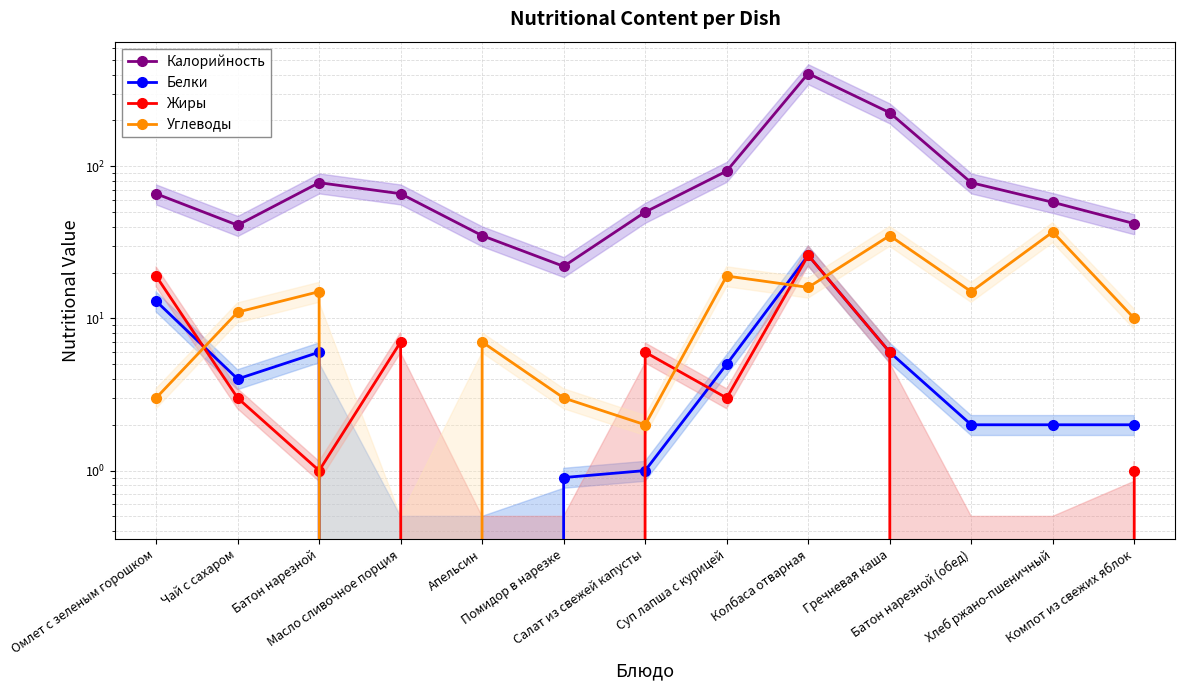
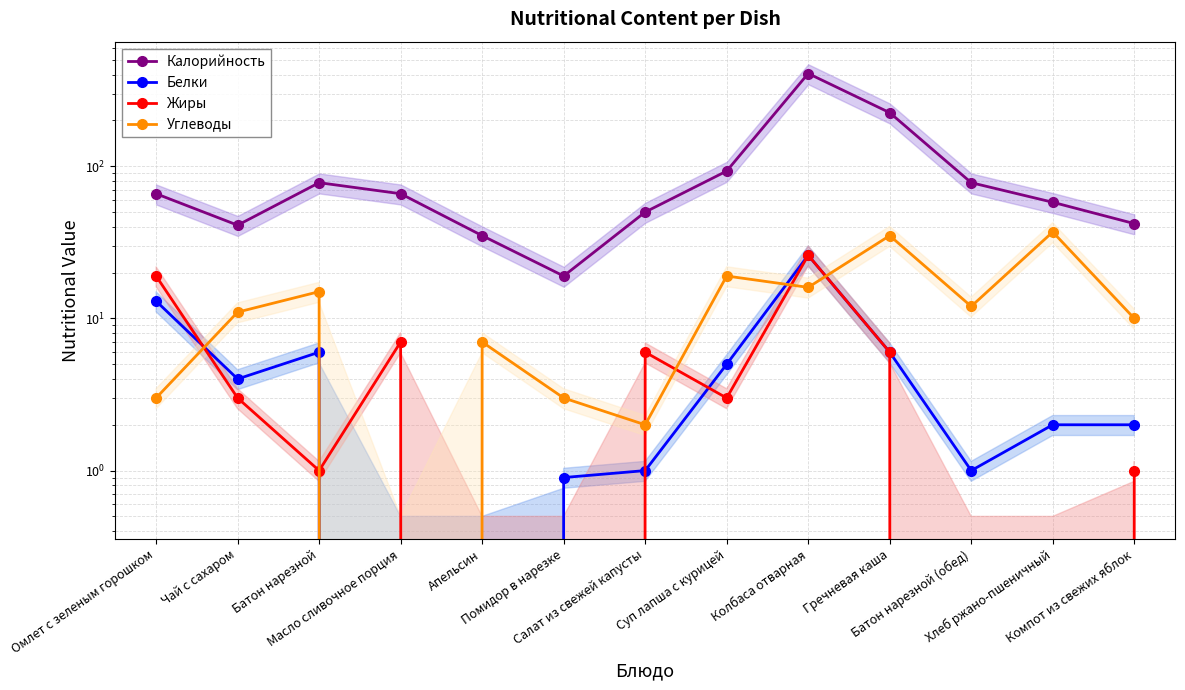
  {
    "Калорийность": {
      "Омлет с зеленым горошком": 66,
      "Чай с сахаром": 41,
      "Батон нарезной": 80,
      "Масло сливочное порция": 66,
      "Апельсин": 35,
-     "Помидор в нарезке": 22,
+     "Помидор в нарезке": 19,
      "Салат из свежей капусты": 50,
      "Суп лапша с курицей": 90,
      "Колбаса отварная": 410,
      "Гречневая каша": 230,
      "Батон нарезной (обед)": 80,
      "Хлеб ржано-пшеничный": 58,
      "Компот из свежих яблок": 42
    },
    "Белки": {
      "Омлет с зеленым горошком": 13,
      "Чай с сахаром": 4,
      "Батон нарезной": 6,
      "Помидор в нарезке": 0.9,
      "Салат из свежей капусты": 1,
      "Суп лапша с курицей": 5,
-     "Батон нарезной (обед)": 2,
+     "Батон нарезной (обед)": 1,
      "Хлеб ржано-пшеничный": 2,
      "Компот из свежих яблок": 2
    },
    "Жиры": {
      "Омлет с зеленым горошком": 19,
      "Чай с сахаром": 3,
      "Батон нарезной": 1,
      "Масло сливочное порция": 7,
      "Салат из свежей капусты": 6,
      "Суп лапша с курицей": 3,
      "Компот из свежих яблок": 1
    },
    "Углеводы": {
      "Омлет с зеленым горошком": 3,
      "Чай с сахаром": 11,
      "Батон нарезной": 15,
      "Апельсин": 7,
      "Помидор в нарезке": 3,
      "Салат из свежей капусты": 2,
      "Суп лапша с курицей": 19,
      "Колбаса отварная": 16,
      "Гречневая каша": 35,
-     "Батон нарезной (обед)": 15,
+     "Батон нарезной (обед)": 12,
      "Хлеб ржано-пшеничный": 37,
      "Компот из свежих яблок": 10
    }
  }
